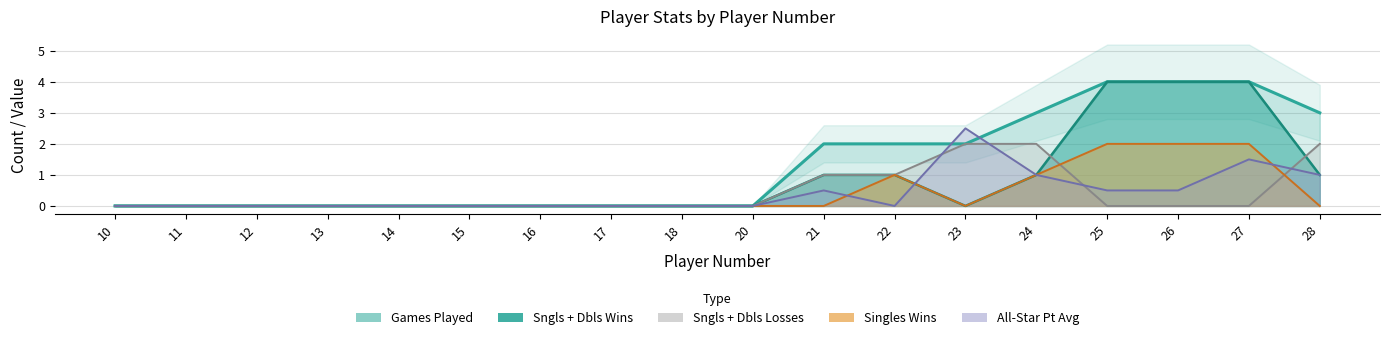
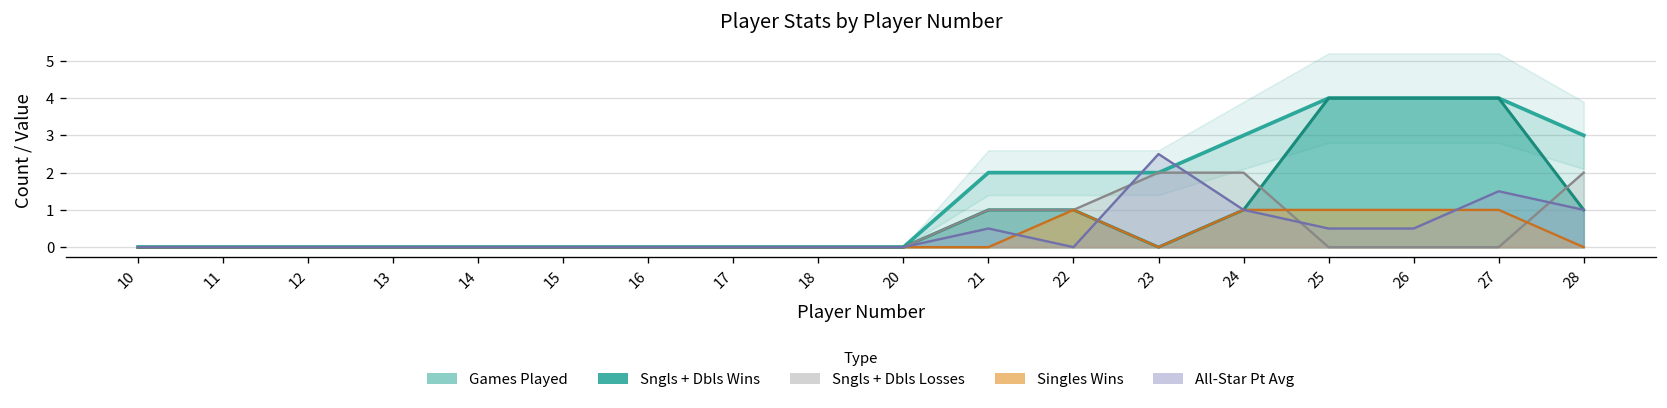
  {
    "Singles Wins": {
      "21": 0,
-     "25": 2,
-     "26": 2,
-     "27": 2,
+     "25": 1,
+     "26": 1,
+     "27": 1,
      "28": 0
    }
  }
